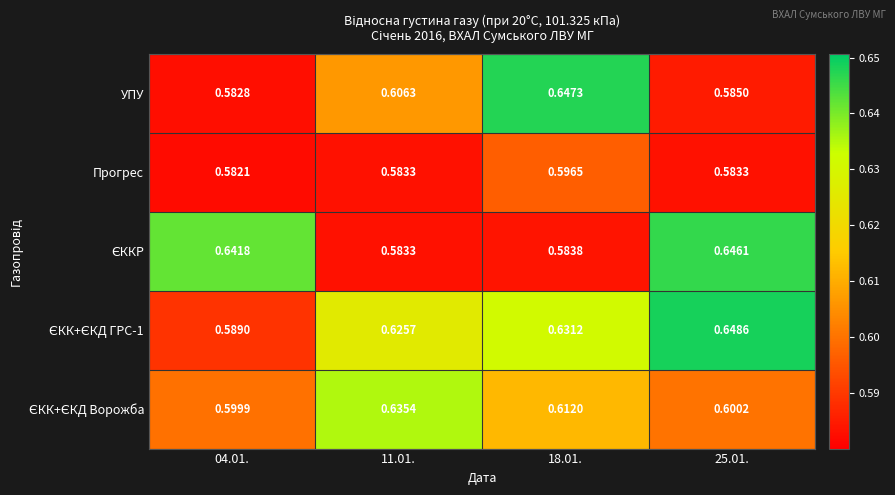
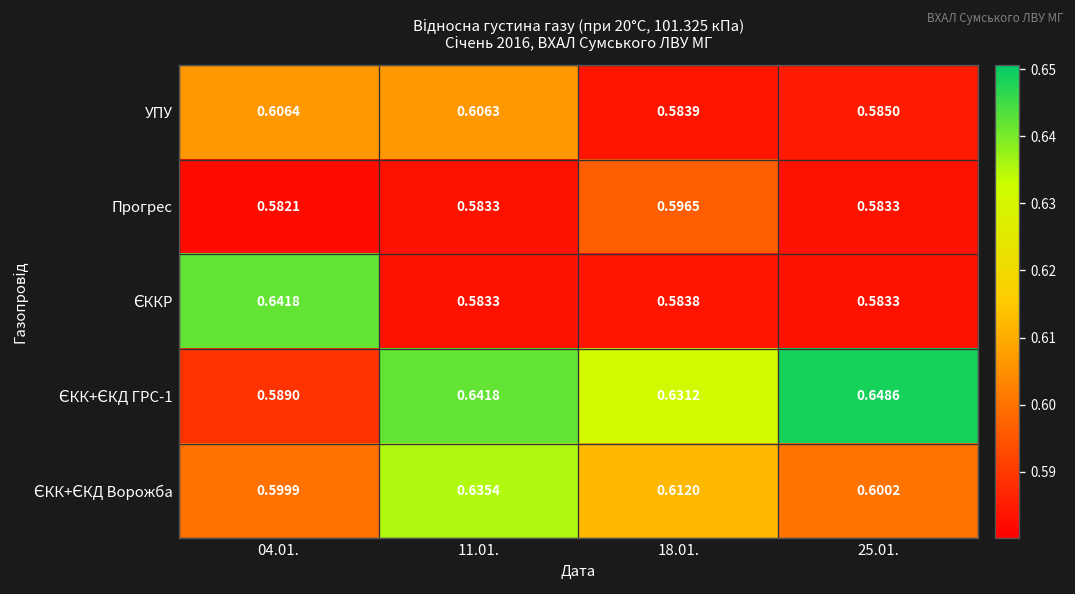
  {
    "УПУ": {
-     "04.01.": 0.5828,
+     "04.01.": 0.6064,
      "11.01.": 0.6063,
-     "18.01.": 0.6473,
+     "18.01.": 0.5839,
      "25.01.": 0.5850
    },
    "Прогрес": {
      "04.01.": 0.5821,
      "11.01.": 0.5833,
      "18.01.": 0.5965,
      "25.01.": 0.5833
    },
    "ЄККР": {
      "04.01.": 0.6418,
      "11.01.": 0.5833,
      "18.01.": 0.5838,
-     "25.01.": 0.6461
+     "25.01.": 0.5833
    },
    "ЄКК+ЄКД ГРС-1": {
      "04.01.": 0.5890,
-     "11.01.": 0.6257,
+     "11.01.": 0.6418,
      "18.01.": 0.6312,
      "25.01.": 0.6486
    },
    "ЄКК+ЄКД Ворожба": {
      "04.01.": 0.5999,
      "11.01.": 0.6354,
      "18.01.": 0.6120,
      "25.01.": 0.6002
    }
  }
